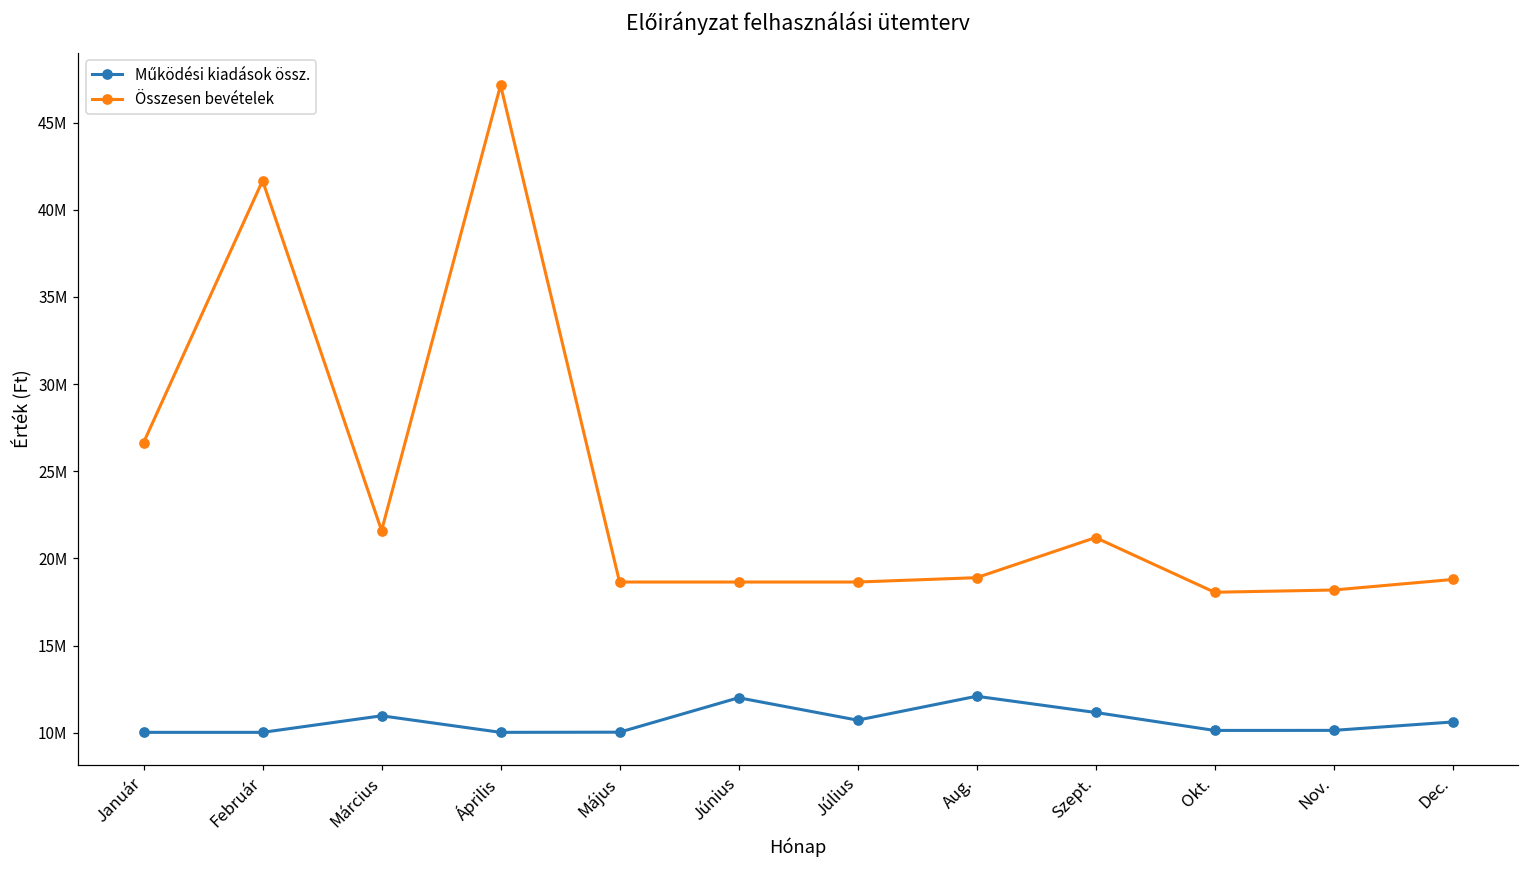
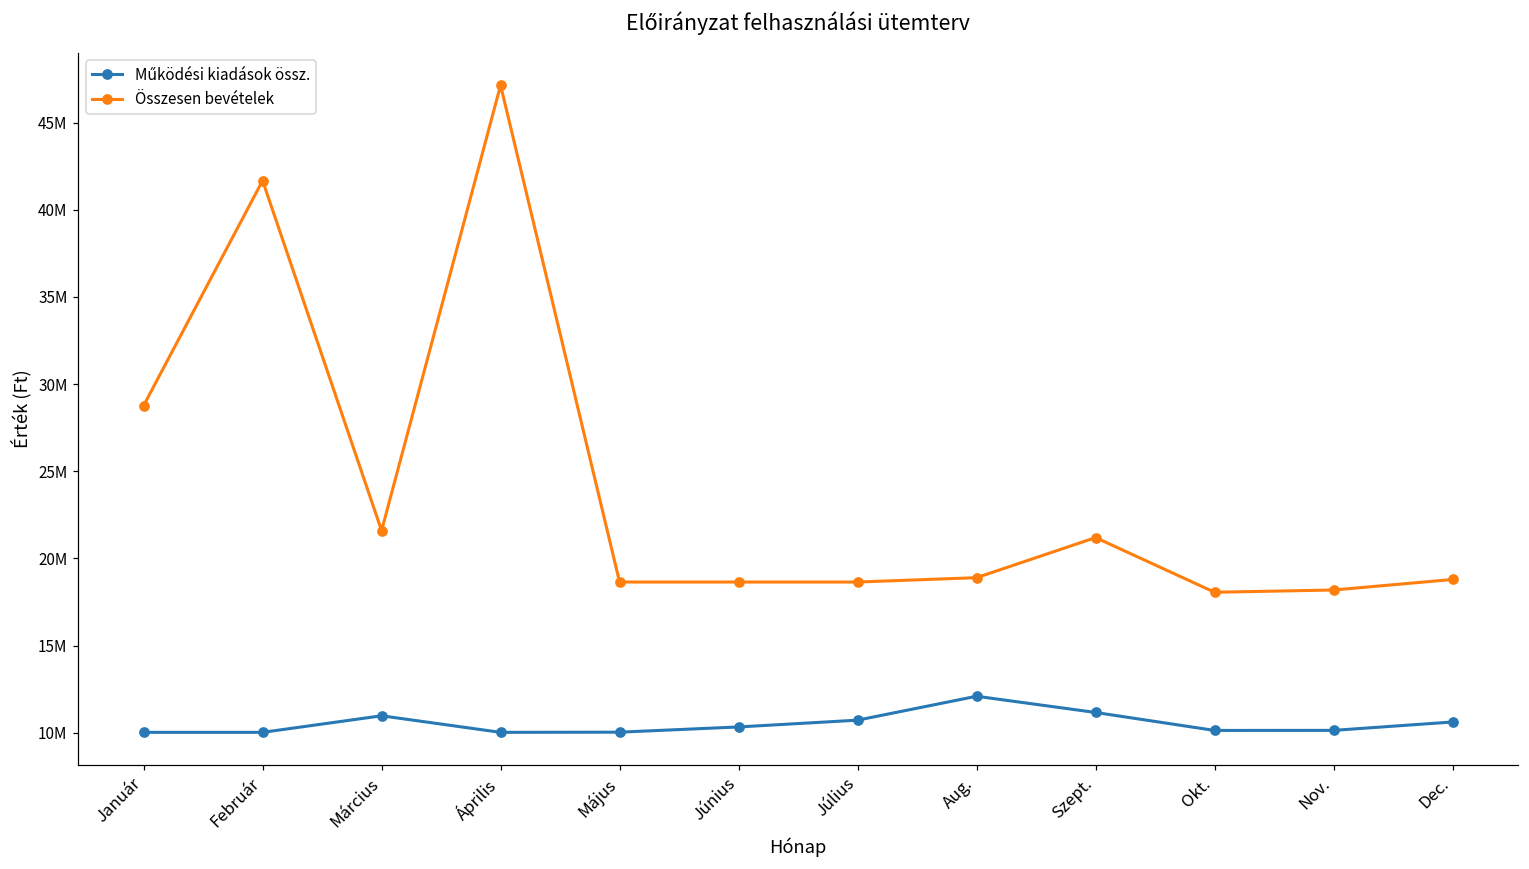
  {
    "Működési kiadások össz.": {
      "Január": 10000000,
      "Február": 10000000,
      "Március": 11000000,
      "Április": 10000000,
      "Május": 10000000,
-     "Június": 12000000,
+     "Június": 10300000,
      "Július": 10700000,
      "Aug.": 12100000,
      "Szept.": 11200000,
      "Okt.": 10100000,
      "Nov.": 10100000,
      "Dec.": 10600000
    },
    "Összesen bevételek": {
-     "Január": 26600000,
+     "Január": 28800000,
      "Február": 41700000,
      "Március": 21600000,
      "Április": 47100000,
      "Május": 18600000,
      "Június": 18600000,
      "Július": 18600000,
      "Aug.": 18900000,
      "Szept.": 21200000,
      "Okt.": 18100000,
      "Nov.": 18200000,
      "Dec.": 18800000
    }
  }
